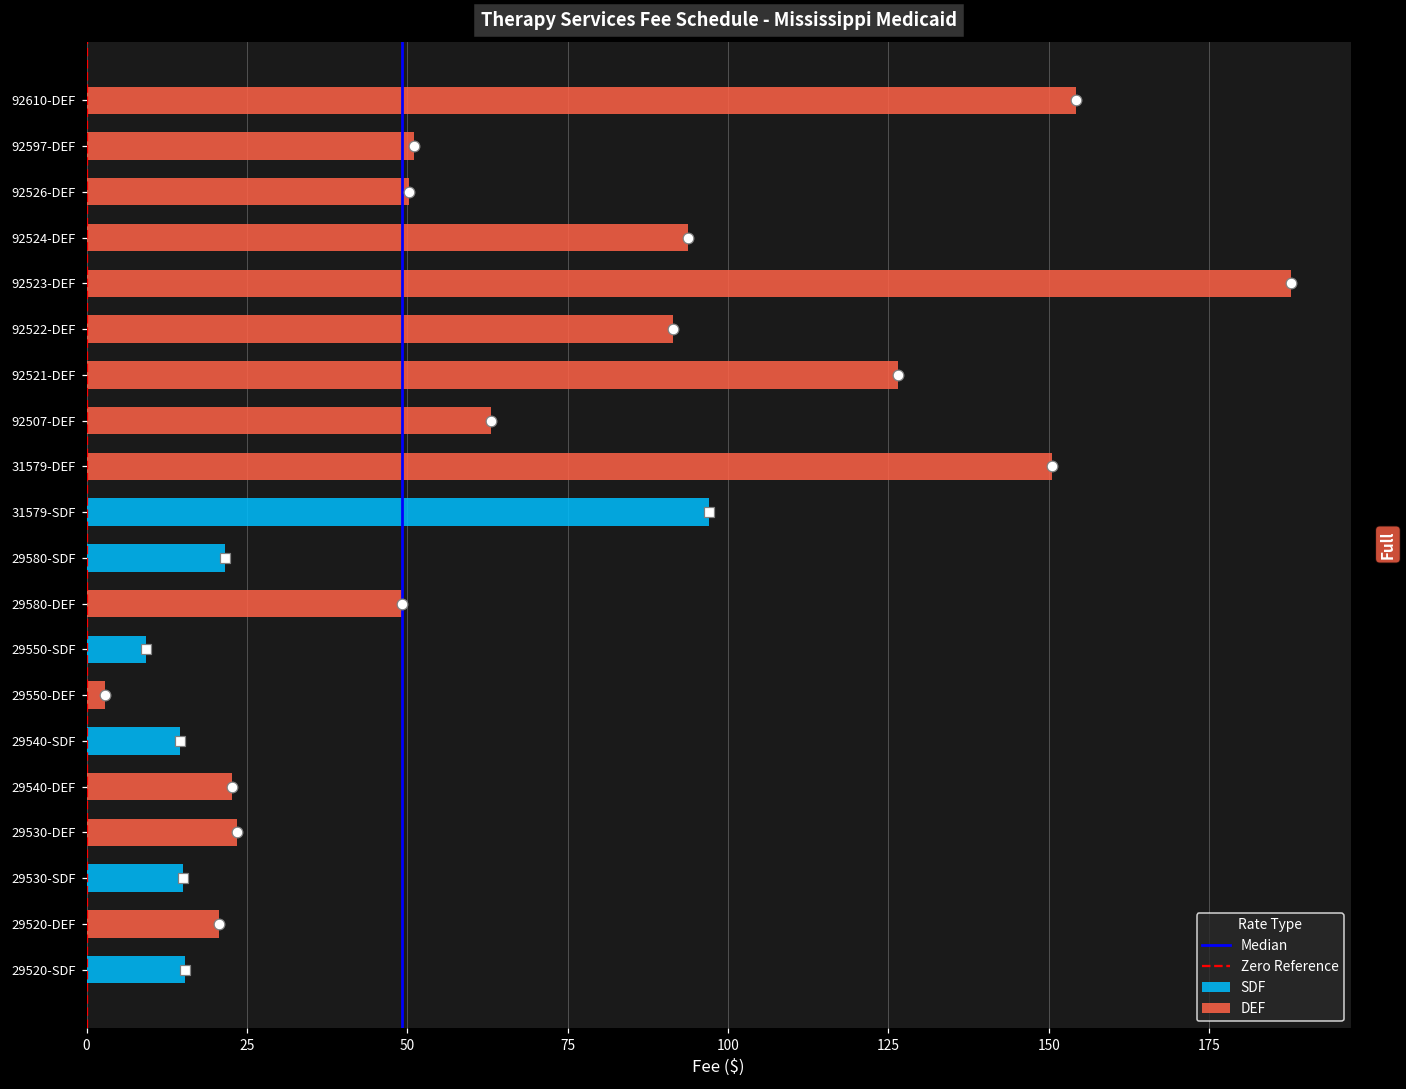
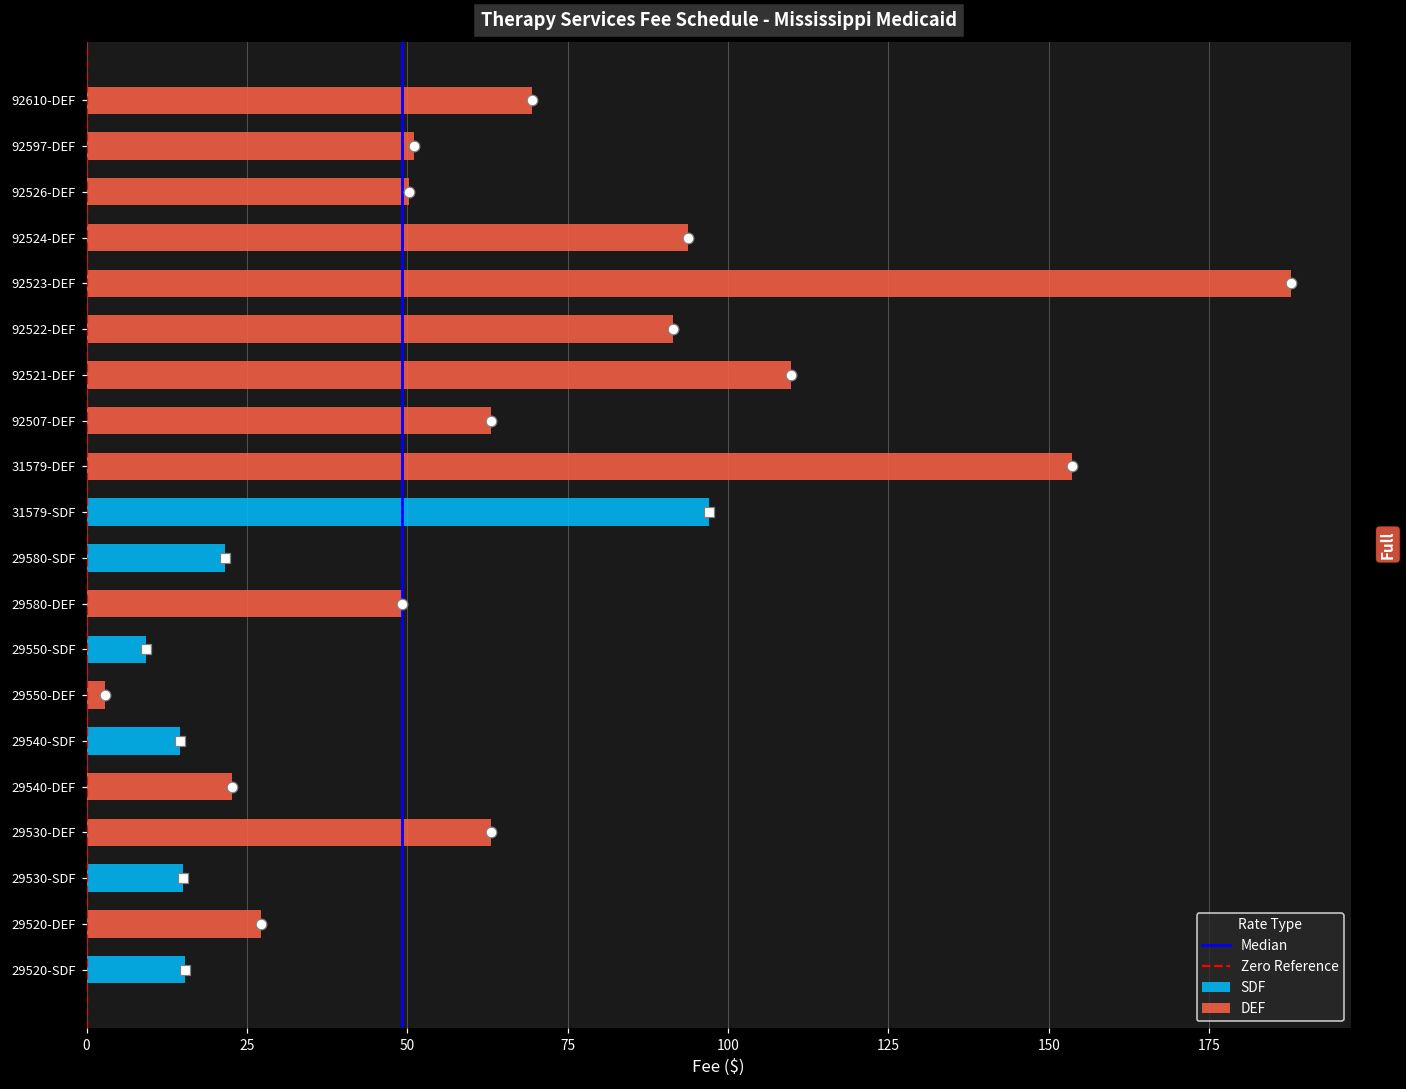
  {
    "DEF": {
-     "92610-DEF": 154,
+     "92610-DEF": 70,
      "92597-DEF": 51,
      "92526-DEF": 50,
      "92524-DEF": 94,
      "92523-DEF": 188,
      "92522-DEF": 91,
-     "92521-DEF": 126,
+     "92521-DEF": 110,
      "92507-DEF": 63,
-     "31579-DEF": 151,
+     "31579-DEF": 154,
      "29580-DEF": 49,
      "29550-DEF": 3,
      "29540-DEF": 23,
-     "29530-DEF": 23,
-     "29520-DEF": 21
+     "29530-DEF": 63,
+     "29520-DEF": 27
    }
  }
